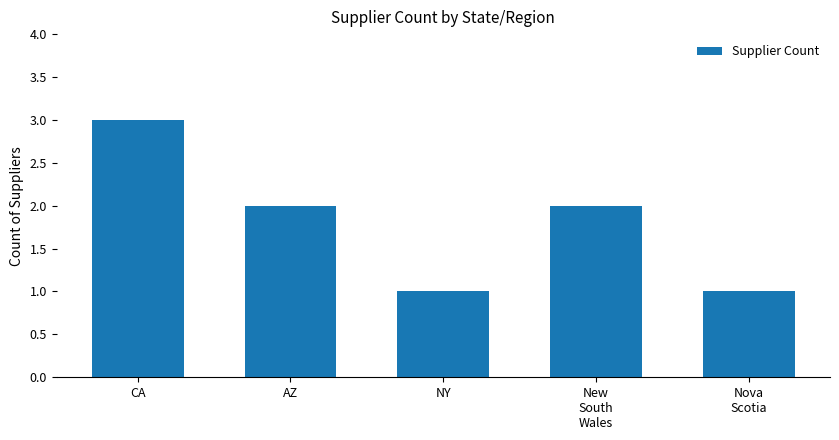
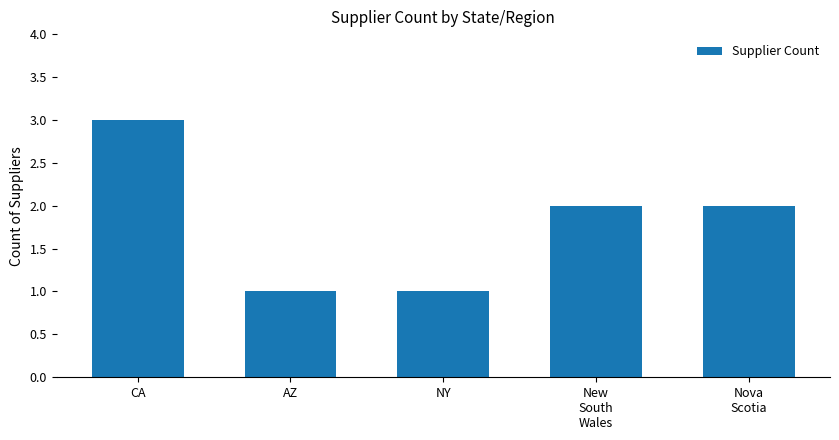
  {
    "CA": 3,
-   "AZ": 2,
+   "AZ": 1,
    "NY": 1,
    "New South Wales": 2,
-   "Nova Scotia": 1
+   "Nova Scotia": 2
  }
